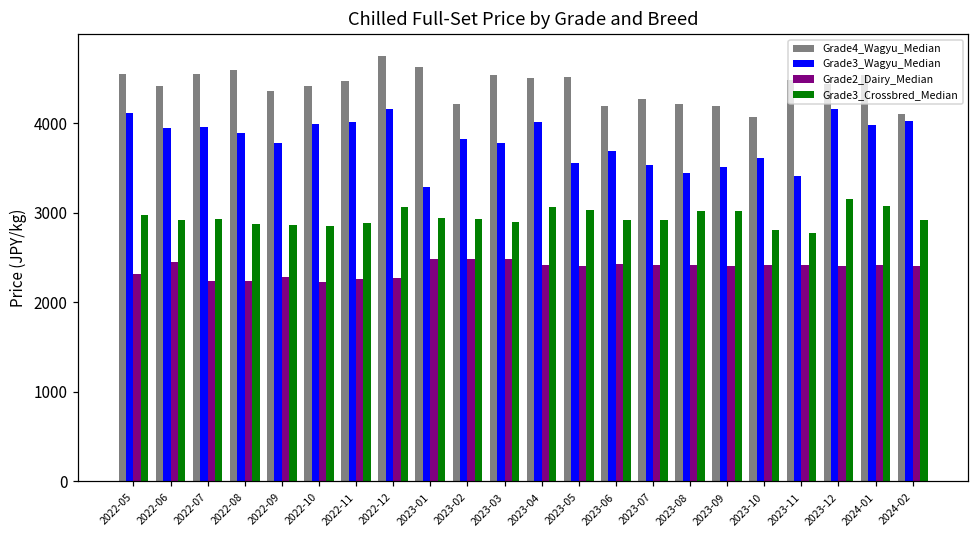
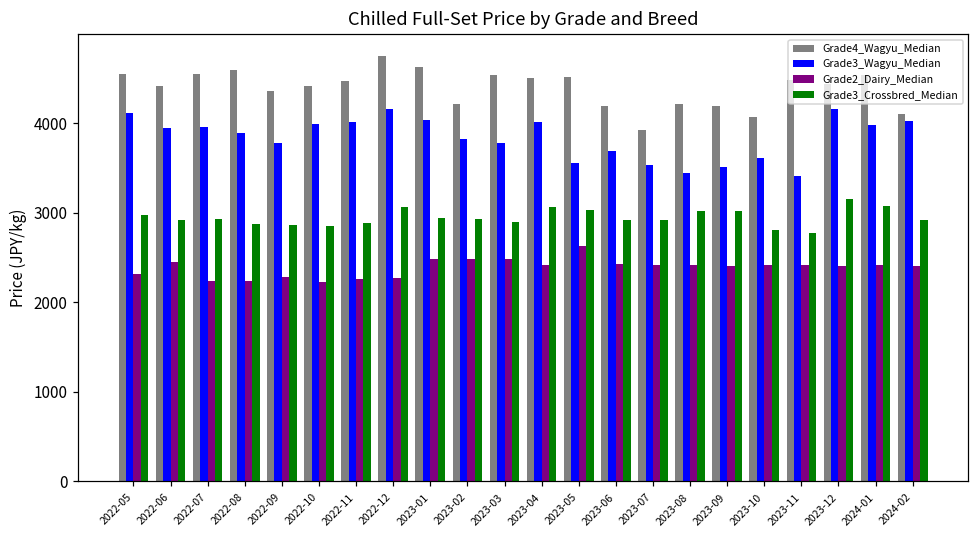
  {
    "Grade4_Wagyu_Median": {
      "2022-05": 4600,
      "2022-06": 4400,
      "2022-07": 4600,
      "2022-08": 4600,
      "2022-09": 4400,
      "2022-10": 4400,
      "2022-11": 4500,
      "2022-12": 4800,
      "2023-01": 4600,
      "2023-02": 4200,
      "2023-03": 4500,
      "2023-04": 4500,
      "2023-05": 4500,
      "2023-06": 4200,
-     "2023-07": 4300,
+     "2023-07": 3900,
      "2023-08": 4200,
      "2023-09": 4200,
      "2023-10": 4100,
      "2024-02": 4100
    },
    "Grade3_Wagyu_Median": {
      "2022-05": 4100,
      "2022-06": 3900,
      "2022-07": 4000,
      "2022-08": 3900,
      "2022-09": 3800,
      "2022-10": 4000,
      "2022-11": 4000,
      "2022-12": 4200,
-     "2023-01": 3300,
+     "2023-01": 4000,
      "2023-02": 3800,
      "2023-03": 3800,
      "2023-04": 4000,
      "2023-05": 3600,
      "2023-06": 3700,
      "2023-07": 3500,
      "2023-08": 3400,
      "2023-09": 3500,
      "2023-10": 3600,
      "2023-11": 3400,
      "2023-12": 4200,
      "2024-01": 4000,
      "2024-02": 4000
    },
    "Grade2_Dairy_Median": {
      "2022-05": 2300,
      "2022-06": 2500,
      "2022-07": 2200,
      "2022-08": 2200,
      "2022-09": 2300,
      "2022-10": 2200,
      "2022-11": 2300,
      "2022-12": 2300,
      "2023-01": 2500,
      "2023-02": 2500,
      "2023-03": 2500,
      "2023-04": 2400,
-     "2023-05": 2400,
+     "2023-05": 2600,
      "2023-06": 2400,
      "2023-07": 2400,
      "2023-08": 2400,
      "2023-09": 2400,
      "2023-10": 2400,
      "2023-11": 2400,
      "2023-12": 2400,
      "2024-01": 2400,
      "2024-02": 2400
    },
    "Grade3_Crossbred_Median": {
      "2022-05": 3000,
      "2022-06": 2900,
      "2022-07": 2900,
      "2022-08": 2900,
      "2022-09": 2900,
      "2022-10": 2900,
      "2022-11": 2900,
      "2022-12": 3100,
      "2023-01": 2900,
      "2023-02": 2900,
      "2023-03": 2900,
      "2023-04": 3100,
      "2023-05": 3000,
      "2023-06": 2900,
      "2023-07": 2900,
      "2023-08": 3000,
      "2023-09": 3000,
      "2023-10": 2800,
      "2023-11": 2800,
      "2023-12": 3200,
      "2024-01": 3100,
      "2024-02": 2900
    }
  }
